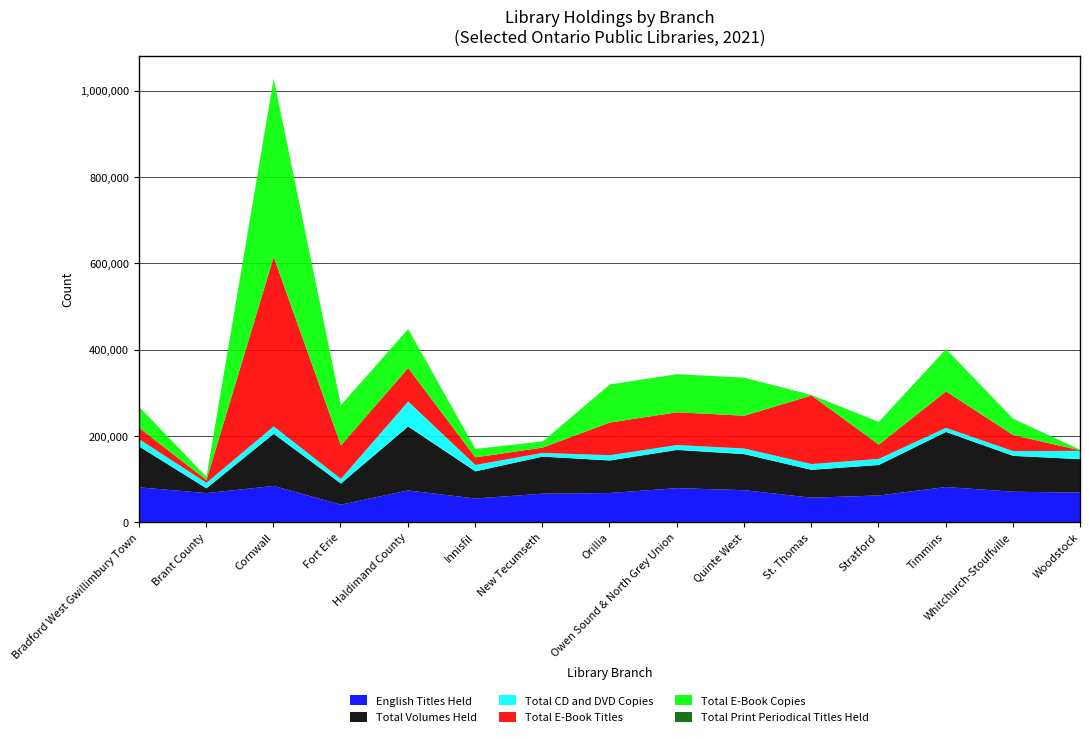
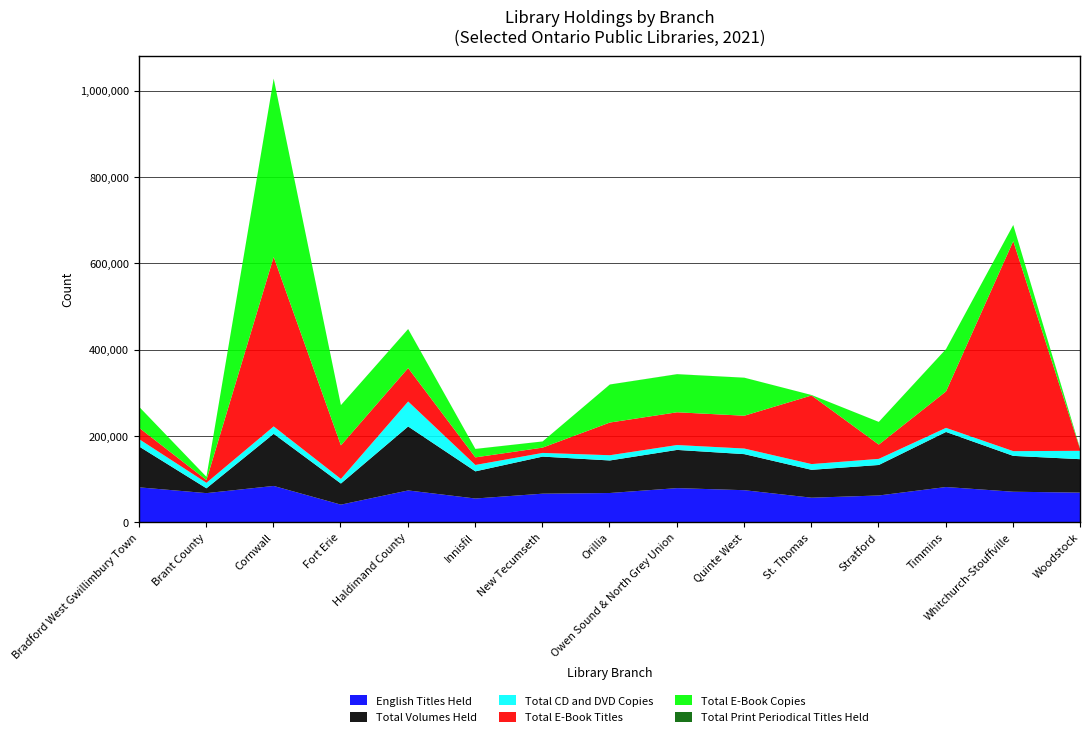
  {
    "English Titles Held": {
      "Bradford West Gwillimbury Town": "80,000",
      "Brant County": "70,000",
      "Cornwall": "90,000",
      "Fort Erie": "40,000",
      "Haldimand County": "70,000",
      "Innisfil": "60,000",
      "New Tecumseth": "70,000",
      "Orillia": "70,000",
      "Owen Sound & North Grey Union": "80,000",
      "Quinte West": "80,000",
      "St. Thomas": "60,000",
      "Stratford": "60,000",
      "Timmins": "80,000",
      "Whitchurch-Stouffville": "70,000",
      "Woodstock": "70,000"
    },
    "Total Volumes Held": {
      "Bradford West Gwillimbury Town": "90,000",
      "Brant County": "10,000",
      "Cornwall": "120,000",
      "Fort Erie": "50,000",
      "Haldimand County": "150,000",
      "Innisfil": "60,000",
      "New Tecumseth": "90,000",
      "Orillia": "80,000",
      "Owen Sound & North Grey Union": "90,000",
      "Quinte West": "80,000",
      "St. Thomas": "60,000",
      "Stratford": "70,000",
      "Timmins": "130,000",
      "Whitchurch-Stouffville": "80,000",
      "Woodstock": "80,000"
    },
    "Total CD and DVD Copies": {
      "Bradford West Gwillimbury Town": "20,000",
      "Brant County": "10,000",
      "Cornwall": "20,000",
      "Fort Erie": "10,000",
      "Haldimand County": "60,000",
      "Innisfil": "10,000",
      "New Tecumseth": "10,000",
      "Orillia": "10,000",
      "Owen Sound & North Grey Union": "10,000",
      "Quinte West": "10,000",
      "St. Thomas": "10,000",
      "Stratford": "10,000",
      "Timmins": "10,000",
      "Whitchurch-Stouffville": "10,000"
    },
    "Total E-Book Titles": {
      "Bradford West Gwillimbury Town": "30,000",
      "Brant County": "10,000",
      "Cornwall": "390,000",
      "Fort Erie": "80,000",
      "Haldimand County": "80,000",
      "Innisfil": "20,000",
      "New Tecumseth": "10,000",
      "Orillia": "80,000",
      "Owen Sound & North Grey Union": "80,000",
      "Quinte West": "80,000",
      "Stratford": "30,000",
      "Timmins": "80,000",
-     "Whitchurch-Stouffville": "40,000"
+     "Whitchurch-Stouffville": "490,000"
    },
    "Total Print Periodical Titles Held": {
      "Brant County": "10,000",
      "Cornwall": "410,000",
      "Fort Erie": "90,000",
      "Haldimand County": "90,000",
      "Innisfil": "20,000",
      "New Tecumseth": "10,000",
      "Orillia": "90,000",
      "Owen Sound & North Grey Union": "90,000",
      "Quinte West": "90,000",
      "Stratford": "50,000",
      "Timmins": "100,000",
      "Whitchurch-Stouffville": "40,000"
    }
  }
